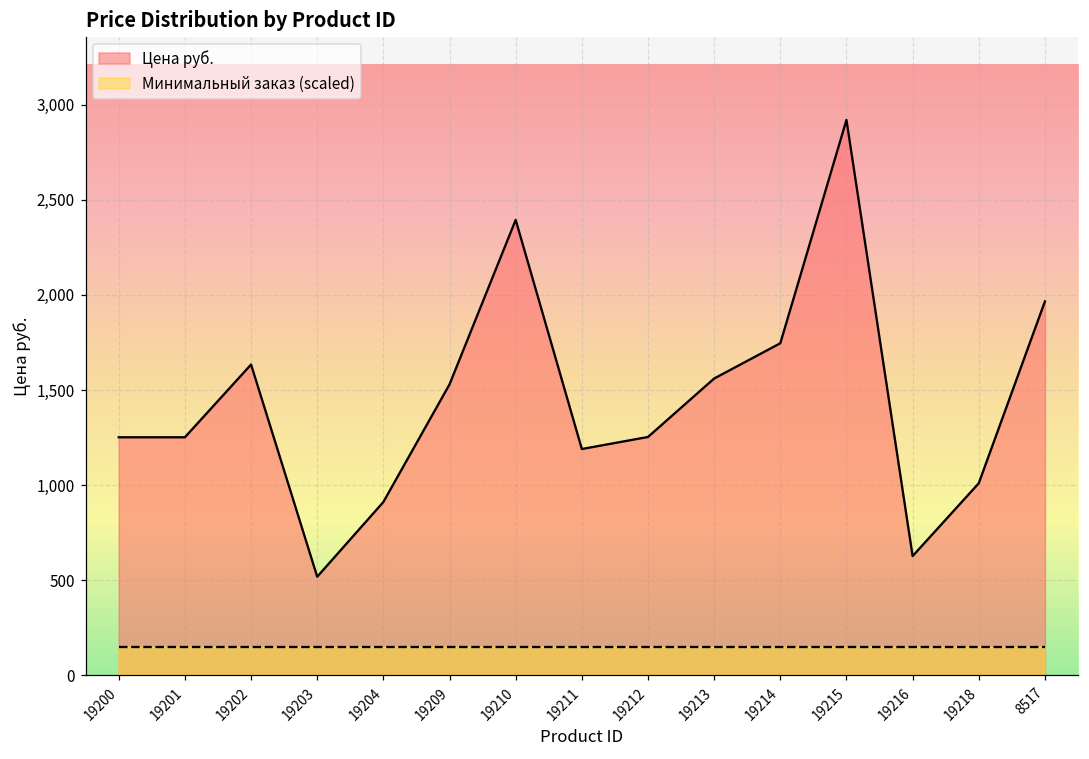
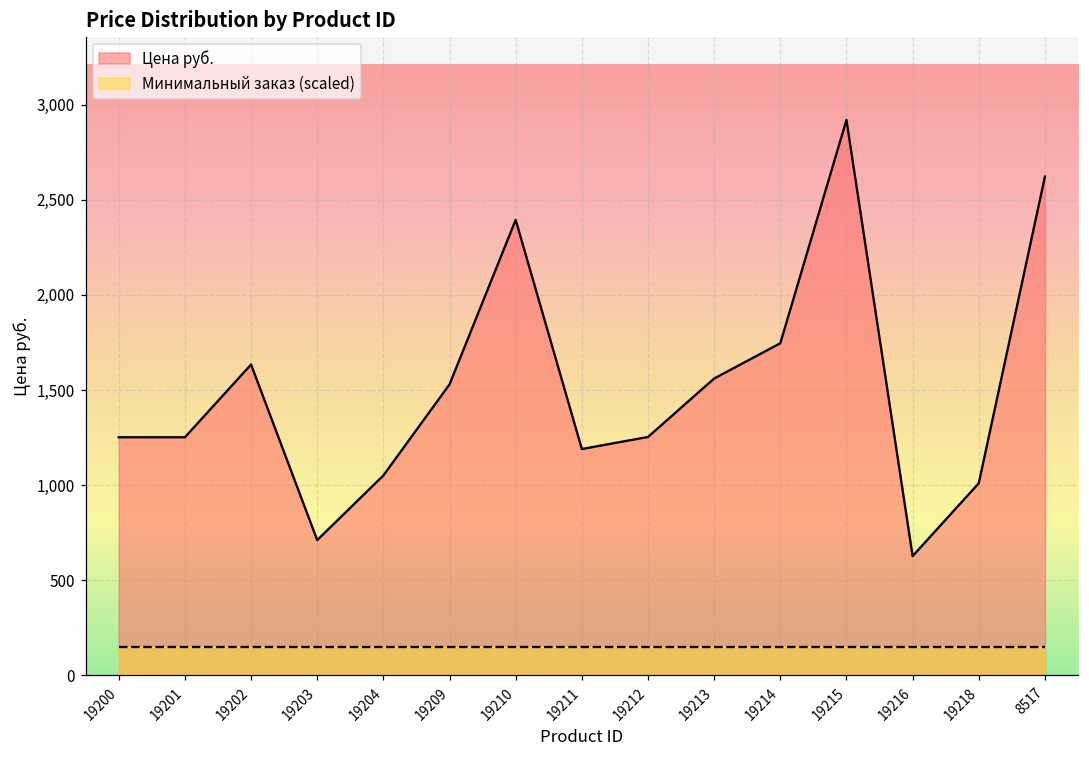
  {
    "Цена руб.": {
      "19200": "1,250",
      "19201": "1,250",
      "19202": "1,630",
-     "19203": "520",
-     "19204": "910",
+     "19203": "710",
+     "19204": "1,050",
      "19209": "1,530",
      "19210": "2,390",
      "19211": "1,190",
      "19212": "1,250",
      "19213": "1,560",
      "19214": "1,750",
      "19215": "2,920",
      "19216": "630",
      "19218": "1,010",
-     "8517": "1,970"
+     "8517": "2,620"
    },
    "Минимальный заказ (scaled)": {
      "19200": "150",
      "19201": "150",
      "19202": "150",
      "19203": "150",
      "19204": "150",
      "19209": "150",
      "19210": "150",
      "19211": "150",
      "19212": "150",
      "19213": "150",
      "19214": "150",
      "19215": "150",
      "19216": "150",
      "19218": "150",
      "8517": "150"
    }
  }
